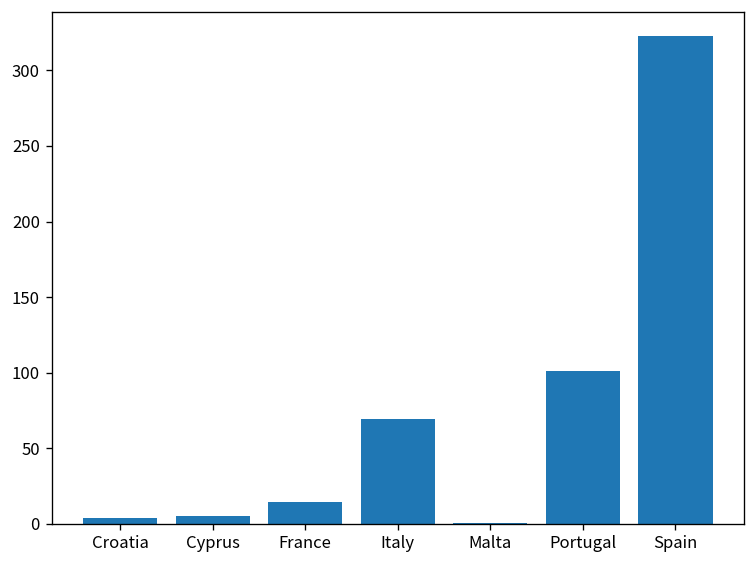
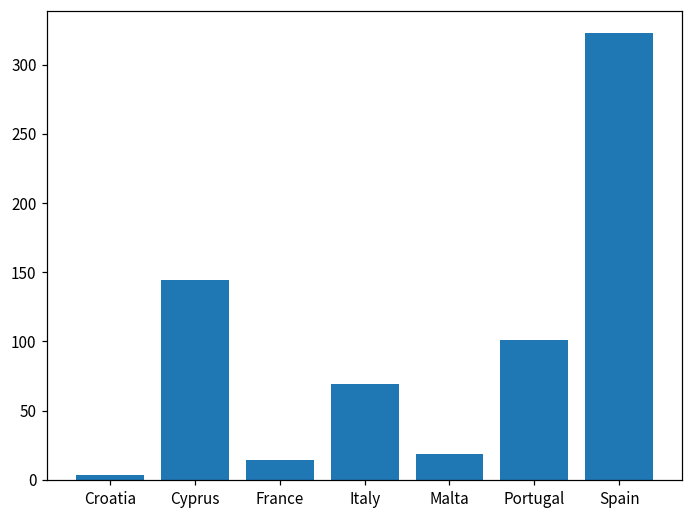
  {
    "Croatia": 4,
-   "Cyprus": 5,
+   "Cyprus": 144,
    "France": 14,
    "Italy": 69,
-   "Malta": 0,
+   "Malta": 19,
    "Portugal": 101,
    "Spain": 323
  }
